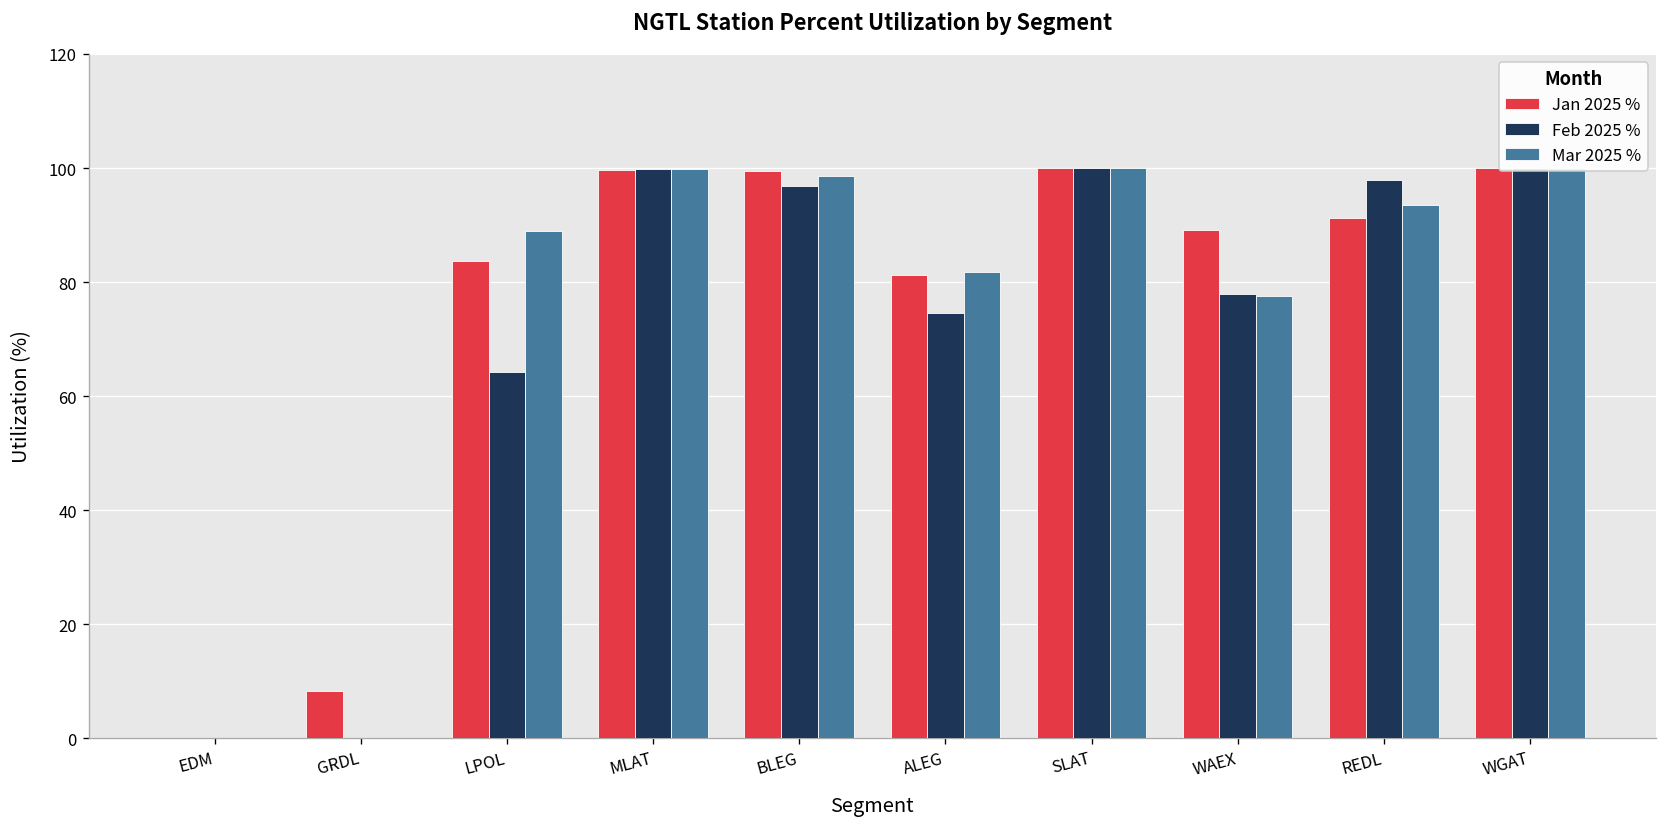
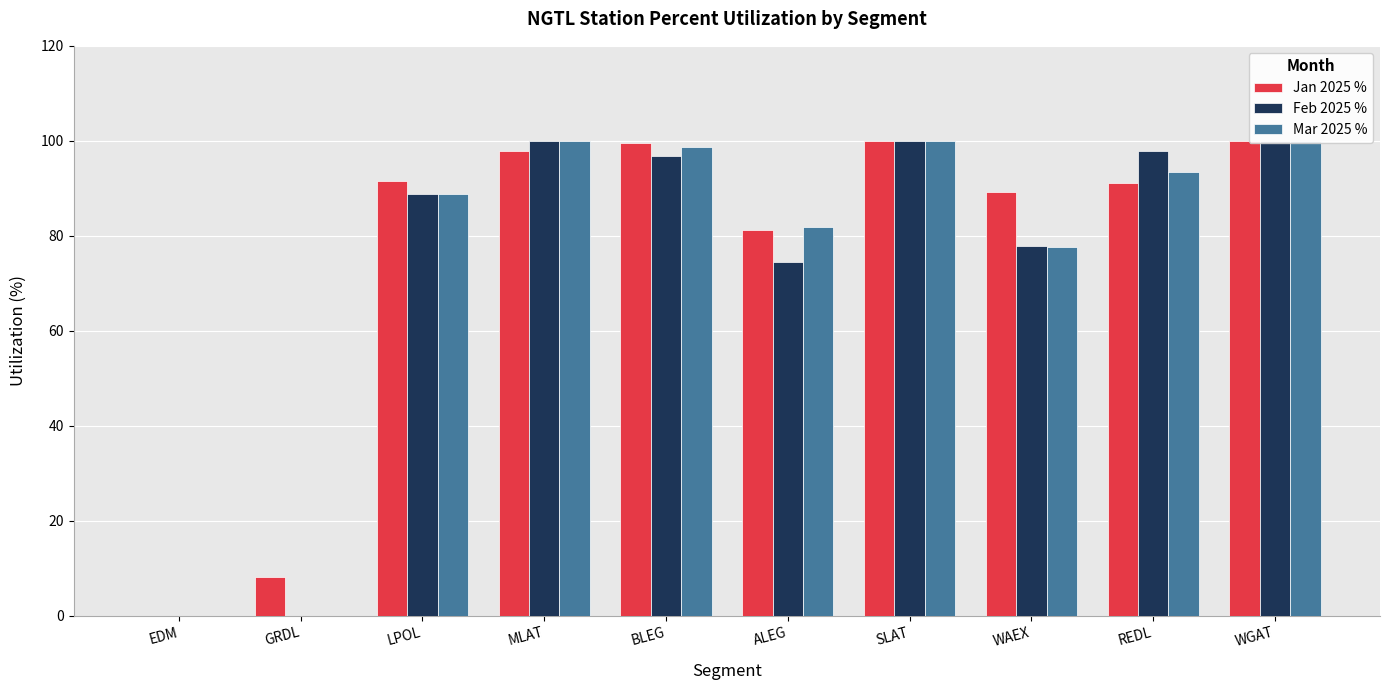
  {
    "Jan 2025 %": {
      "EDM": 0,
      "GRDL": 8,
-     "LPOL": 84,
-     "MLAT": 100,
+     "LPOL": 92,
+     "MLAT": 98,
      "BLEG": 100,
      "ALEG": 81,
      "SLAT": 100,
      "WAEX": 89,
      "REDL": 91,
      "WGAT": 100
    },
    "Feb 2025 %": {
      "EDM": 0,
      "GRDL": 0,
-     "LPOL": 64,
+     "LPOL": 89,
      "MLAT": 100,
      "BLEG": 97,
      "ALEG": 75,
      "SLAT": 100,
      "WAEX": 78,
      "REDL": 98
    },
    "Mar 2025 %": {
      "EDM": 0,
      "GRDL": 0,
      "LPOL": 89,
      "MLAT": 100,
      "BLEG": 99,
      "ALEG": 82,
      "SLAT": 100,
      "WAEX": 78,
      "REDL": 94
    }
  }
